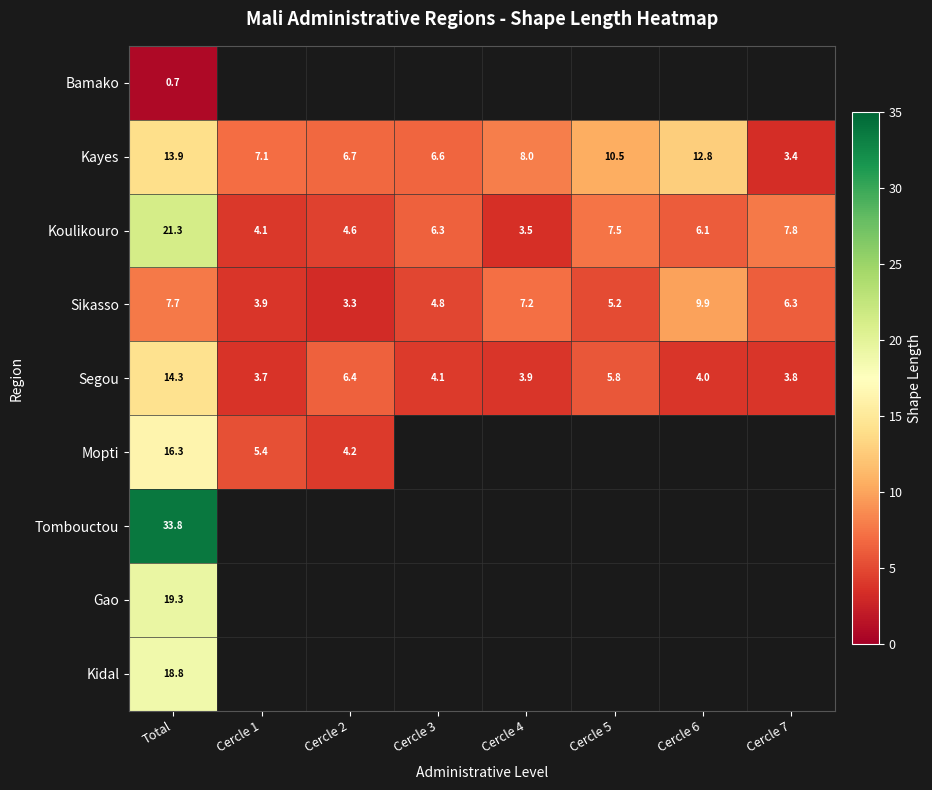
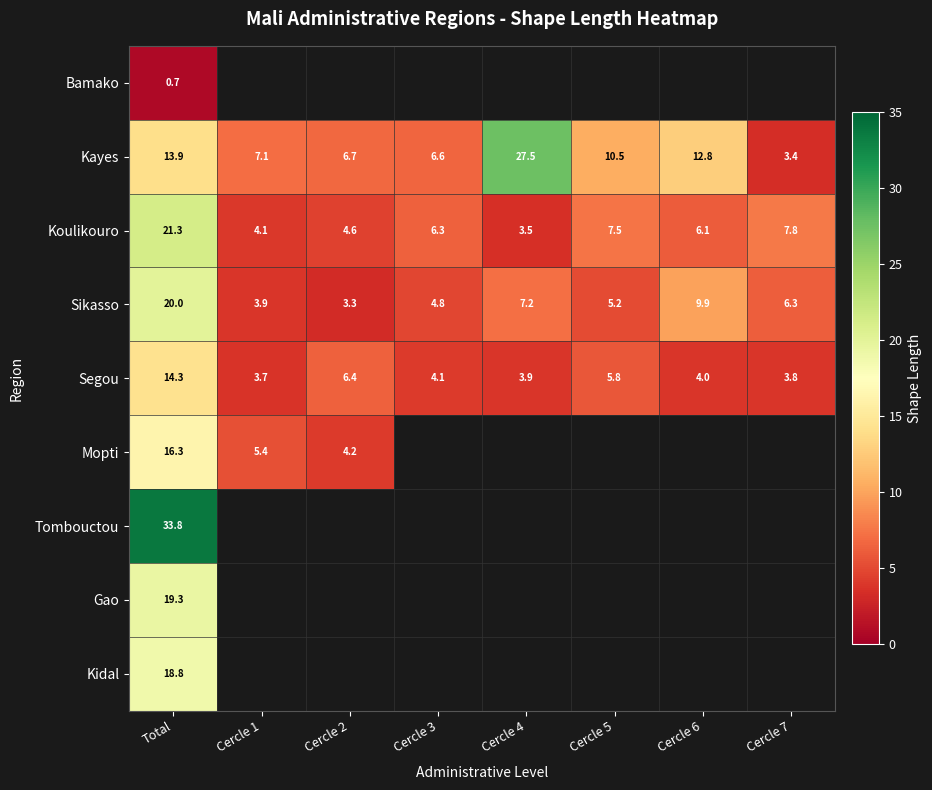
  {
    "Bamako": {
      "Total": 0.7
    },
    "Kayes": {
      "Total": 13.9,
      "Cercle 1": 7.1,
      "Cercle 2": 6.7,
      "Cercle 3": 6.6,
-     "Cercle 4": 8.0,
+     "Cercle 4": 27.5,
      "Cercle 5": 10.5,
      "Cercle 6": 12.8,
      "Cercle 7": 3.4
    },
    "Koulikouro": {
      "Total": 21.3,
      "Cercle 1": 4.1,
      "Cercle 2": 4.6,
      "Cercle 3": 6.3,
      "Cercle 4": 3.5,
      "Cercle 5": 7.5,
      "Cercle 6": 6.1,
      "Cercle 7": 7.8
    },
    "Sikasso": {
-     "Total": 7.7,
+     "Total": 20.0,
      "Cercle 1": 3.9,
      "Cercle 2": 3.3,
      "Cercle 3": 4.8,
      "Cercle 4": 7.2,
      "Cercle 5": 5.2,
      "Cercle 6": 9.9,
      "Cercle 7": 6.3
    },
    "Segou": {
      "Total": 14.3,
      "Cercle 1": 3.7,
      "Cercle 2": 6.4,
      "Cercle 3": 4.1,
      "Cercle 4": 3.9,
      "Cercle 5": 5.8,
      "Cercle 6": 4.0,
      "Cercle 7": 3.8
    },
    "Mopti": {
      "Total": 16.3,
      "Cercle 1": 5.4,
      "Cercle 2": 4.2
    },
    "Tombouctou": {
      "Total": 33.8
    },
    "Gao": {
      "Total": 19.3
    },
    "Kidal": {
      "Total": 18.8
    }
  }
